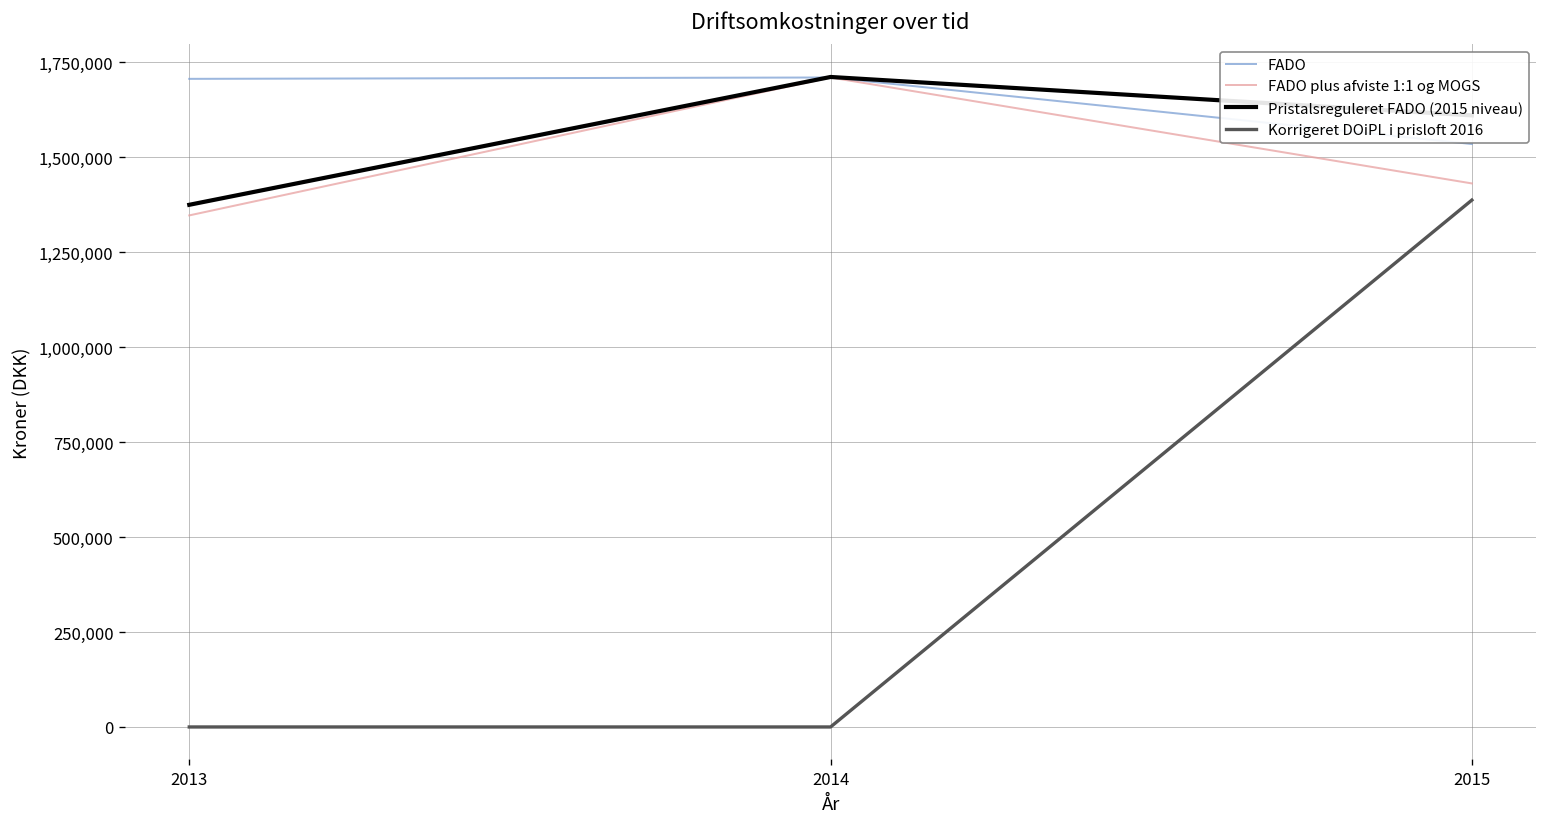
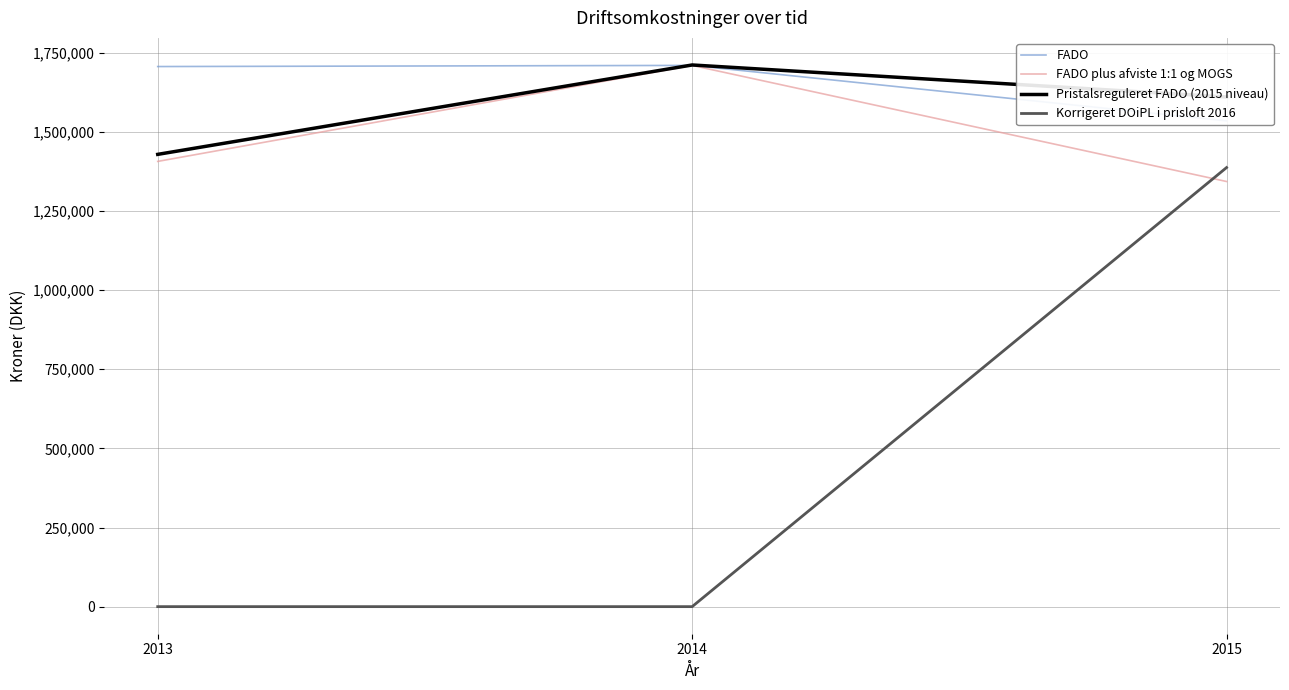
  {
    "FADO": {
      "2013": "1,710,000"
    },
    "FADO plus afviste 1:1 og MOGS": {
-     "2013": "1,350,000",
-     "2015": "1,430,000"
+     "2013": "1,410,000",
+     "2015": "1,340,000"
    },
    "Pristalsreguleret FADO (2015 niveau)": {
-     "2013": "1,370,000"
+     "2013": "1,430,000"
    },
    "Korrigeret DOiPL i prisloft 2016": {
      "2013": "0",
      "2014": "0",
      "2015": "1,390,000"
    }
  }
